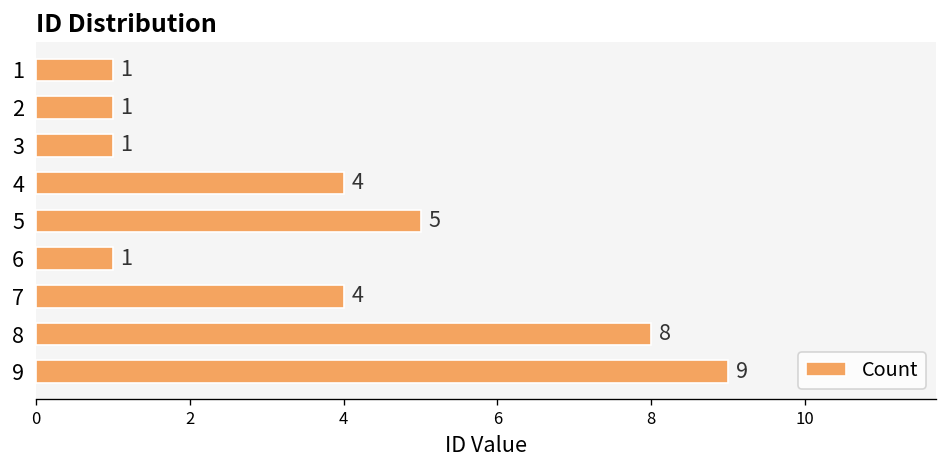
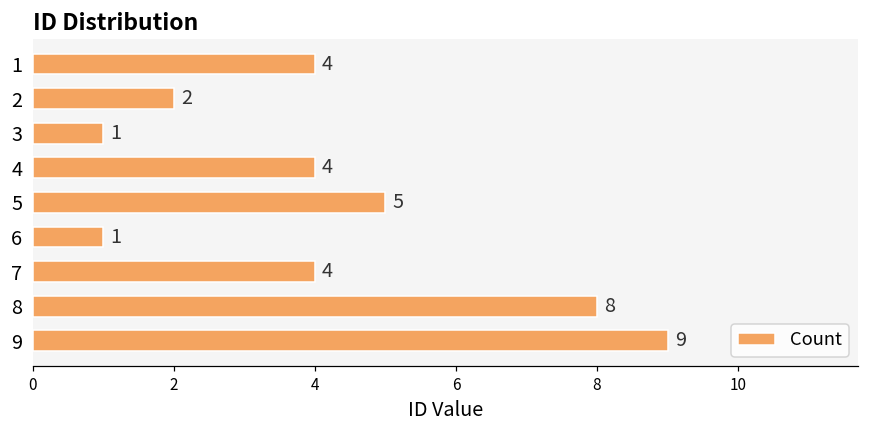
  {
-   "1": 1,
-   "2": 1,
+   "1": 4,
+   "2": 2,
    "3": 1,
    "4": 4,
    "5": 5,
    "6": 1,
    "7": 4,
    "8": 8,
    "9": 9
  }
